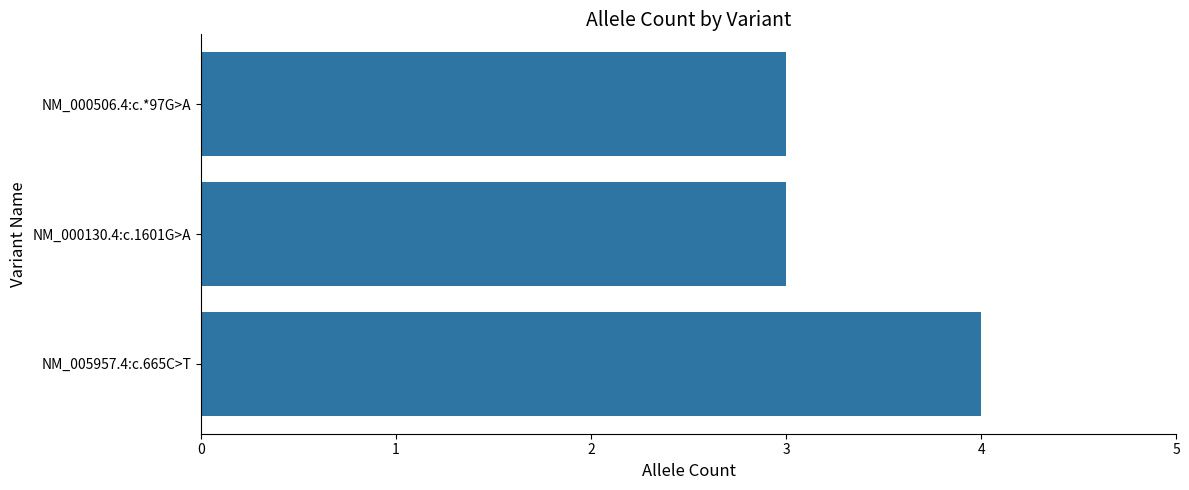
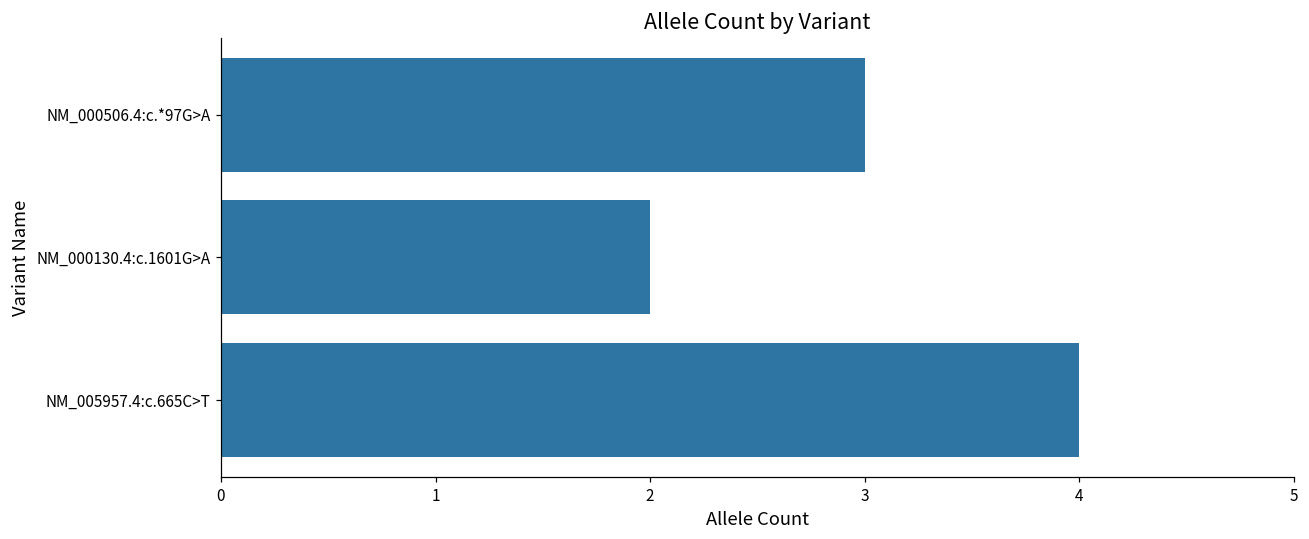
  {
    "NM_000506.4:c.*97G>A": 3,
-   "NM_000130.4:c.1601G>A": 3,
+   "NM_000130.4:c.1601G>A": 2,
    "NM_005957.4:c.665C>T": 4
  }
